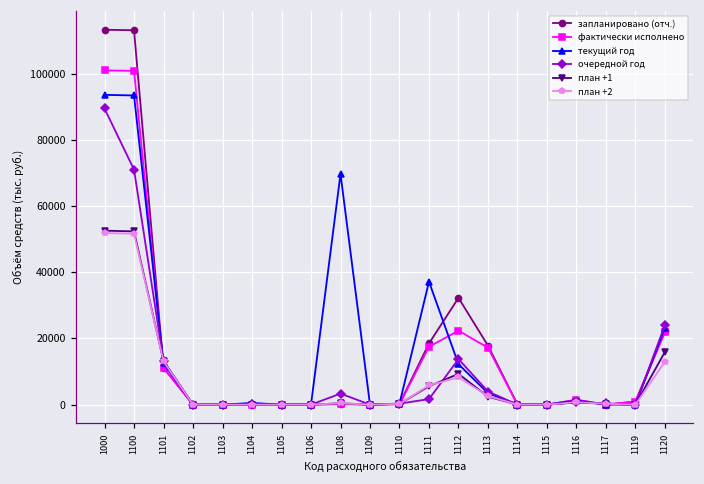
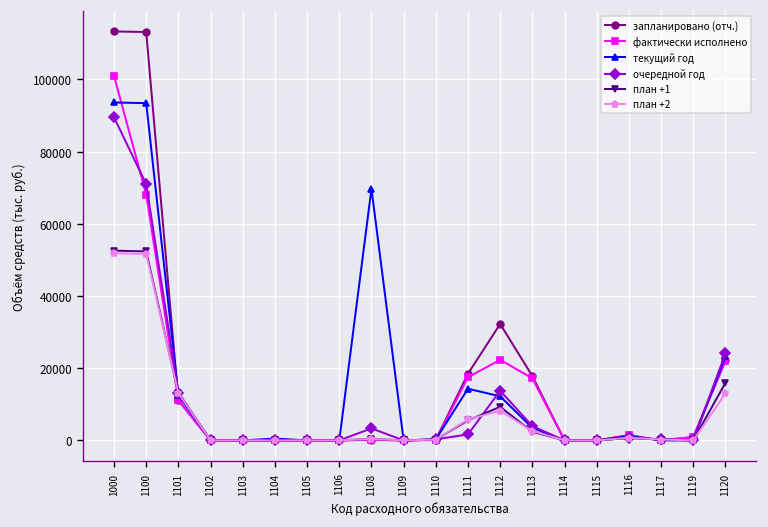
  {
    "фактически исполнено": {
      "1000": 101000,
-     "1100": 101000,
+     "1100": 68000,
      "1111": 18000,
      "1112": 22000
    },
    "текущий год": {
      "1000": 94000,
      "1100": 93000,
      "1108": 70000,
-     "1111": 37000,
+     "1111": 14000,
      "1112": 12000
    },
    "очередной год": {
      "1000": 89000,
      "1100": 71000,
      "1108": 3000,
      "1111": 2000,
      "1112": 14000
    },
    "план +2": {
      "1112": 8000,
      "1120": 13000
    }
  }
